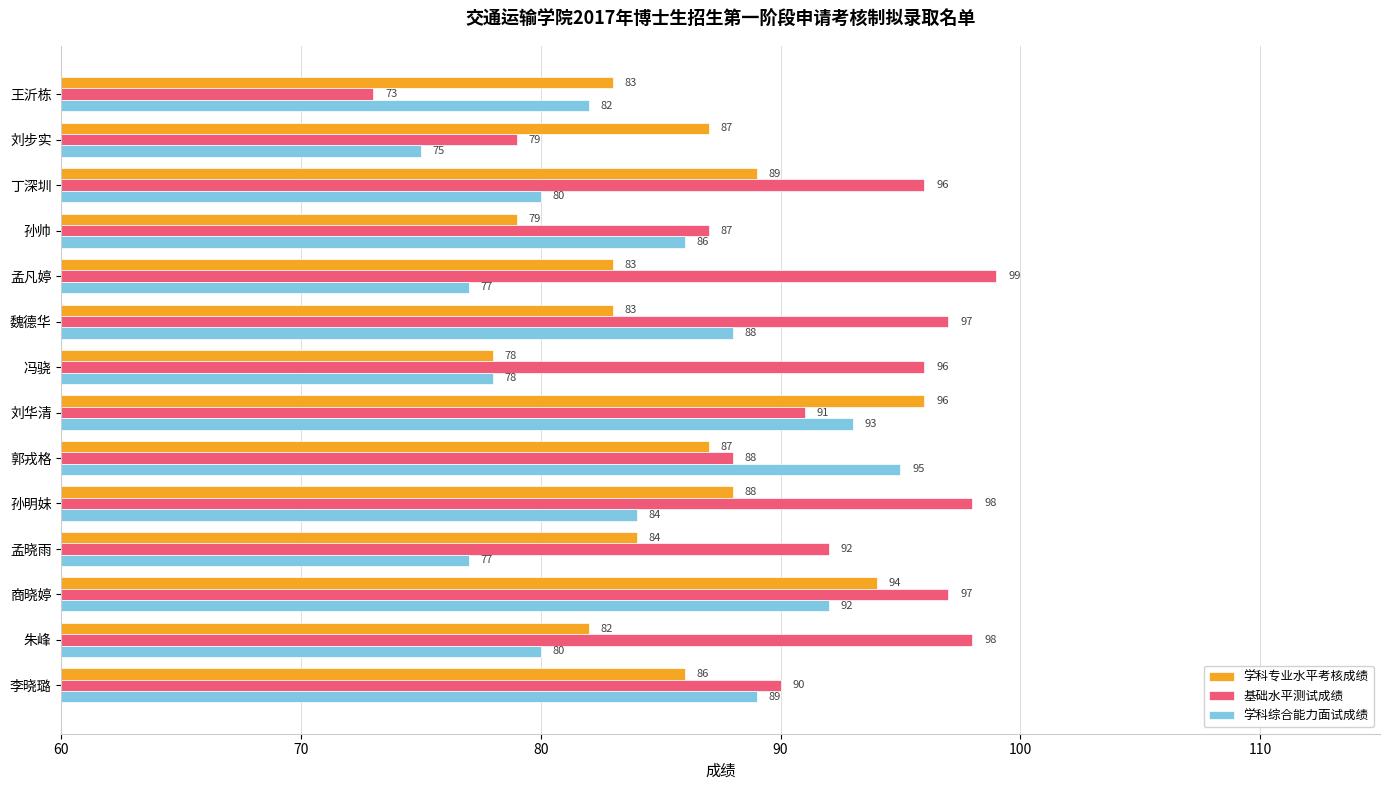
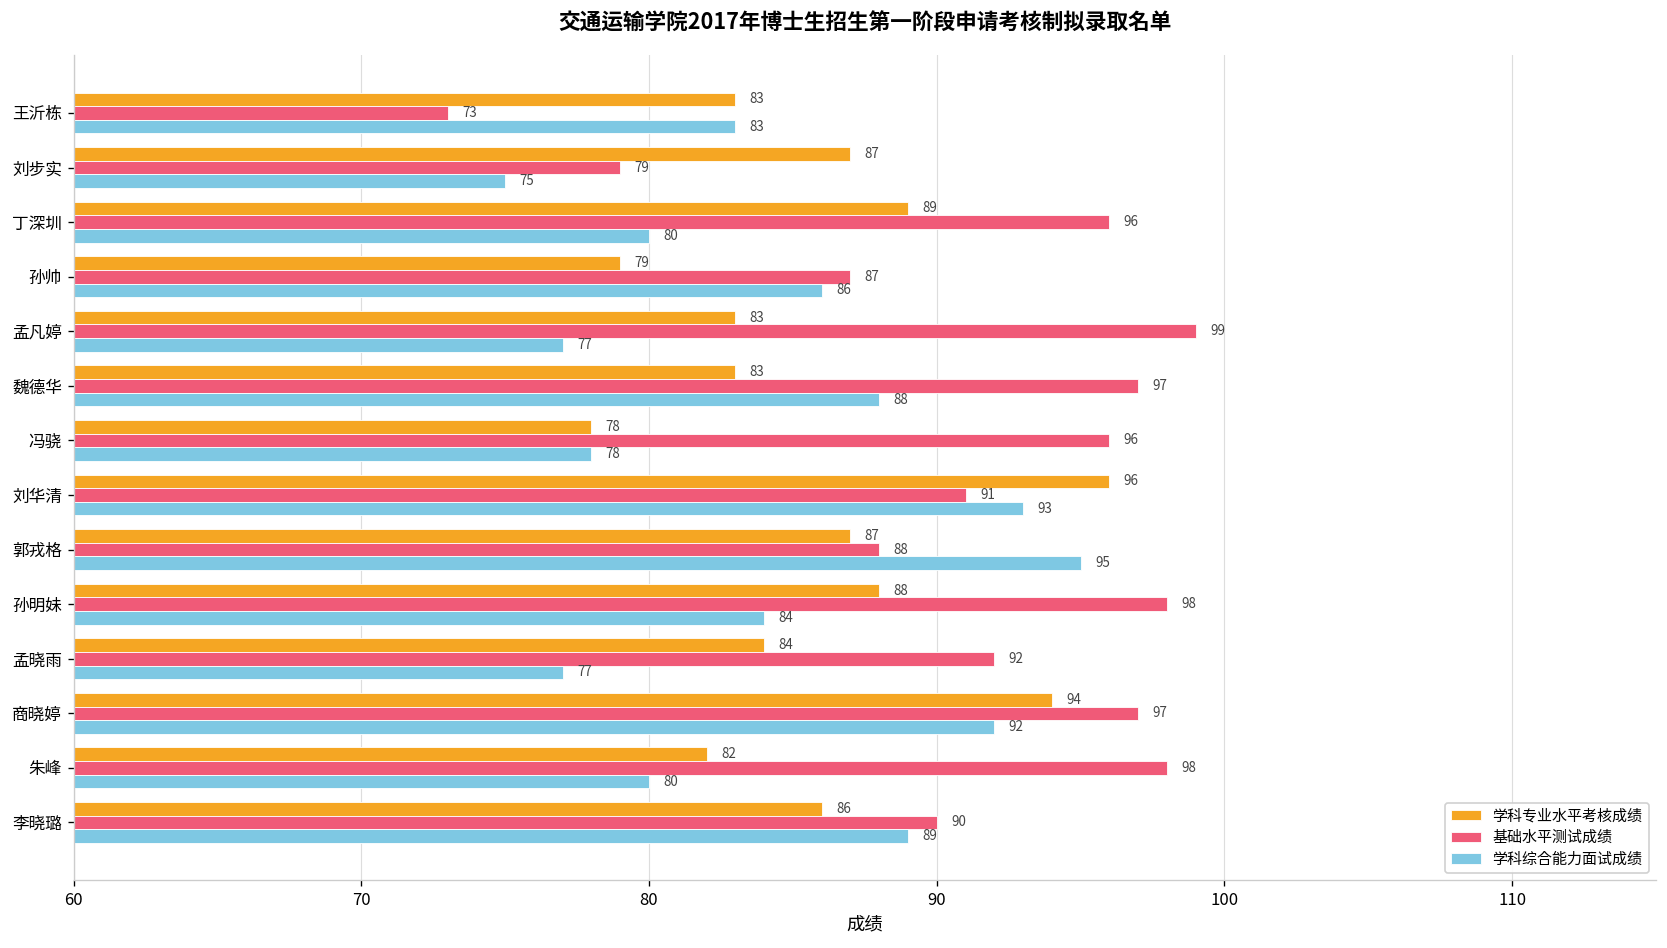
  {
    "学科专业水平考核成绩": {
      "王沂栋": 83,
      "刘步实": 87,
      "丁深圳": 89,
      "孙帅": 79,
      "孟凡婷": 83,
      "魏德华": 83,
      "冯骁": 78,
      "刘华清": 96,
      "郭戎格": 87,
      "孙明妹": 88,
      "孟晓雨": 84,
      "商晓婷": 94,
      "朱峰": 82,
      "李晓璐": 86
    },
    "基础水平测试成绩": {
      "王沂栋": 73,
      "刘步实": 79,
      "丁深圳": 96,
      "孙帅": 87,
      "孟凡婷": 99,
      "魏德华": 97,
      "冯骁": 96,
      "刘华清": 91,
      "郭戎格": 88,
      "孙明妹": 98,
      "孟晓雨": 92,
      "商晓婷": 97,
      "朱峰": 98,
      "李晓璐": 90
    },
    "学科综合能力面试成绩": {
-     "王沂栋": 82,
+     "王沂栋": 83,
      "刘步实": 75,
      "丁深圳": 80,
      "孙帅": 86,
      "孟凡婷": 77,
      "魏德华": 88,
      "冯骁": 78,
      "刘华清": 93,
      "郭戎格": 95,
      "孙明妹": 84,
      "孟晓雨": 77,
      "商晓婷": 92,
      "朱峰": 80,
      "李晓璐": 89
    }
  }
